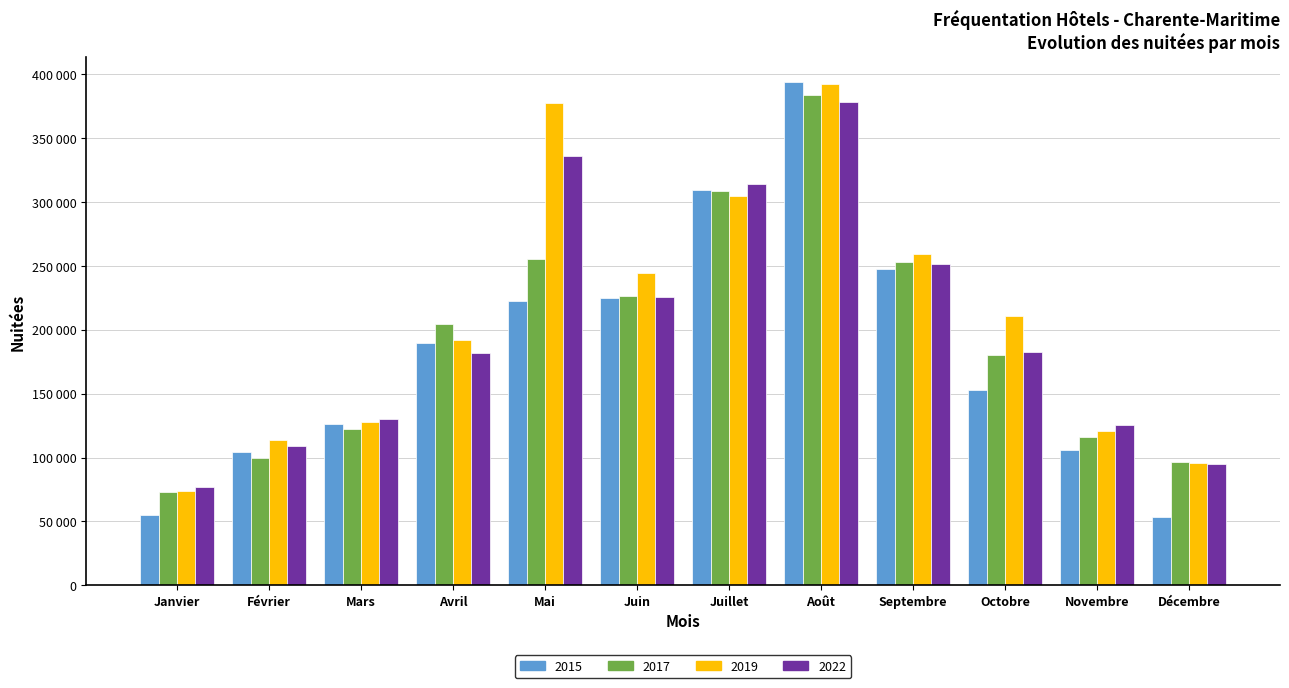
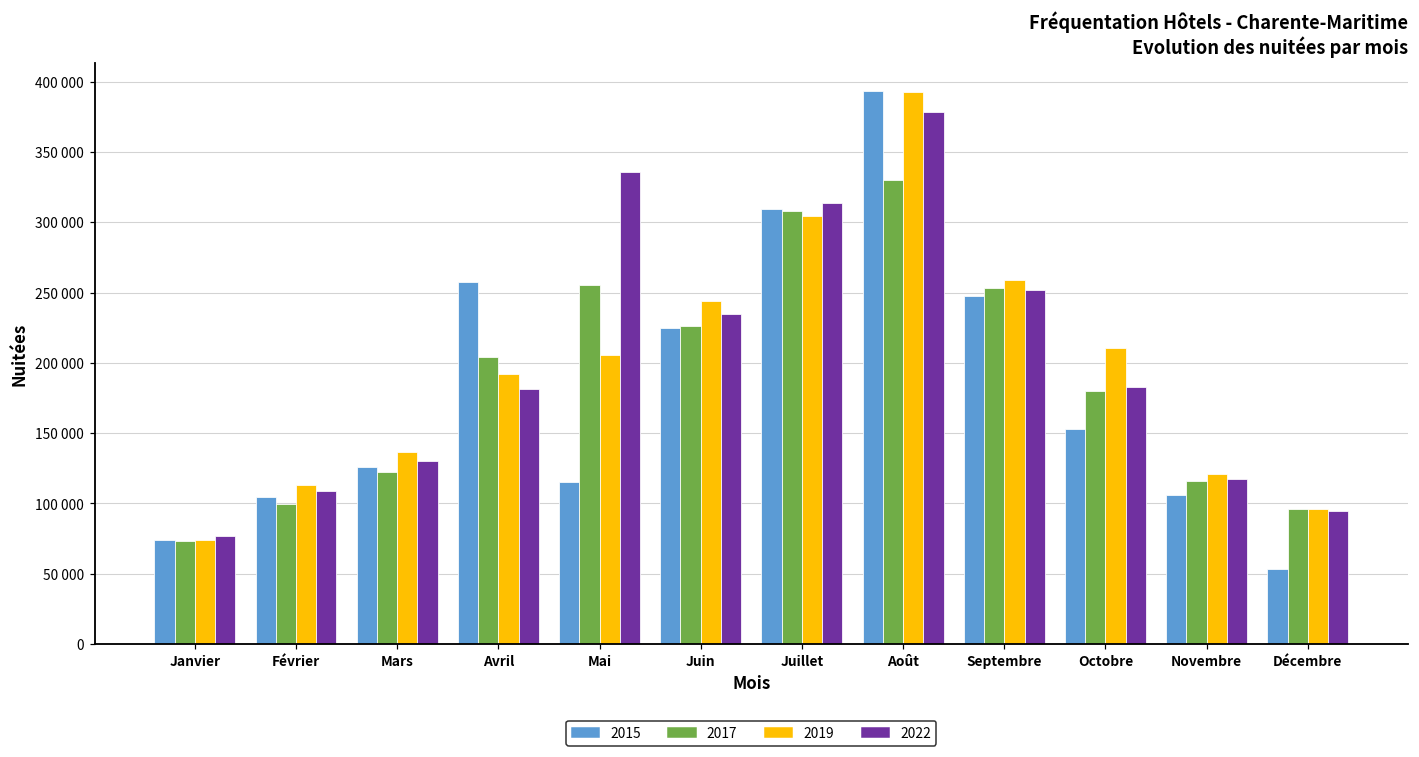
  {
    "2015": {
-     "Janvier": 55000,
+     "Janvier": 74000,
      "Février": 105000,
      "Mars": 126000,
-     "Avril": 189000,
-     "Mai": 223000,
+     "Avril": 258000,
+     "Mai": 115000,
      "Juin": 225000,
      "Juillet": 309000,
      "Août": 394000,
      "Septembre": 248000,
      "Octobre": 153000,
      "Novembre": 106000,
      "Décembre": 53000
    },
    "2017": {
      "Janvier": 73000,
      "Février": 99000,
      "Mars": 123000,
      "Avril": 204000,
      "Mai": 256000,
      "Juin": 226000,
      "Juillet": 308000,
-     "Août": 384000,
+     "Août": 330000,
      "Septembre": 253000,
      "Octobre": 180000,
      "Novembre": 116000,
      "Décembre": 96000
    },
    "2019": {
      "Janvier": 74000,
      "Février": 113000,
-     "Mars": 128000,
+     "Mars": 137000,
      "Avril": 192000,
-     "Mai": 377000,
+     "Mai": 205000,
      "Juin": 244000,
      "Juillet": 305000,
      "Août": 393000,
      "Septembre": 259000,
      "Octobre": 211000,
      "Novembre": 121000,
      "Décembre": 96000
    },
    "2022": {
      "Janvier": 77000,
      "Février": 109000,
      "Mars": 130000,
      "Avril": 181000,
      "Mai": 336000,
-     "Juin": 226000,
+     "Juin": 235000,
      "Juillet": 314000,
      "Août": 378000,
      "Septembre": 252000,
      "Octobre": 183000,
-     "Novembre": 125000,
+     "Novembre": 117000,
      "Décembre": 95000
    }
  }
